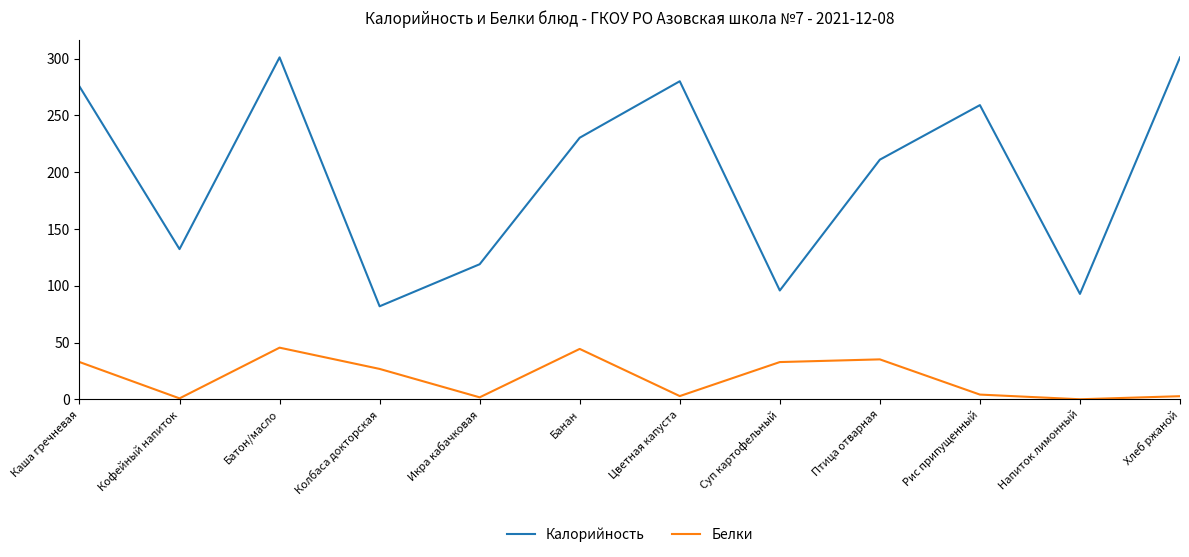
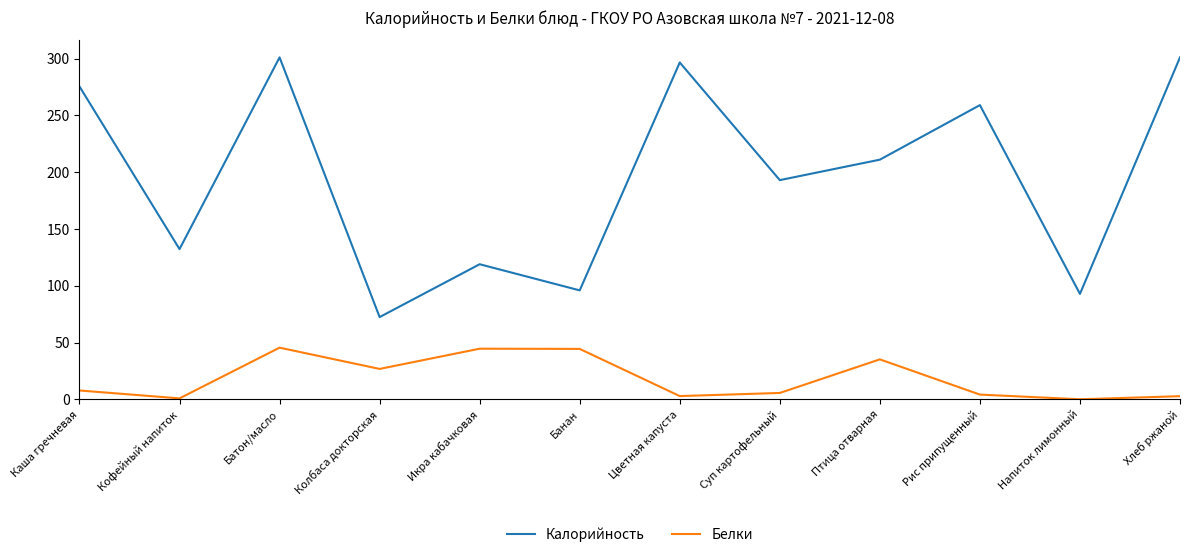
  {
    "Калорийность": {
      "Каша гречневая": 275,
      "Кофейный напиток": 132,
      "Батон/масло": 301,
-     "Колбаса докторская": 82,
+     "Колбаса докторская": 73,
      "Икра кабачковая": 119,
-     "Банан": 230,
-     "Цветная капуста": 280,
-     "Суп картофельный": 96,
+     "Банан": 96,
+     "Цветная капуста": 297,
+     "Суп картофельный": 193,
      "Птица отварная": 211,
      "Рис припущенный": 259,
      "Напиток лимонный": 93,
      "Хлеб ржаной": 301
    },
    "Белки": {
-     "Каша гречневая": 33,
+     "Каша гречневая": 8,
      "Кофейный напиток": 1,
      "Батон/масло": 46,
      "Колбаса докторская": 27,
-     "Икра кабачковая": 2,
+     "Икра кабачковая": 45,
      "Банан": 45,
      "Цветная капуста": 3,
-     "Суп картофельный": 33,
+     "Суп картофельный": 6,
      "Птица отварная": 35,
      "Рис припущенный": 4,
      "Напиток лимонный": 0,
      "Хлеб ржаной": 3
    }
  }
